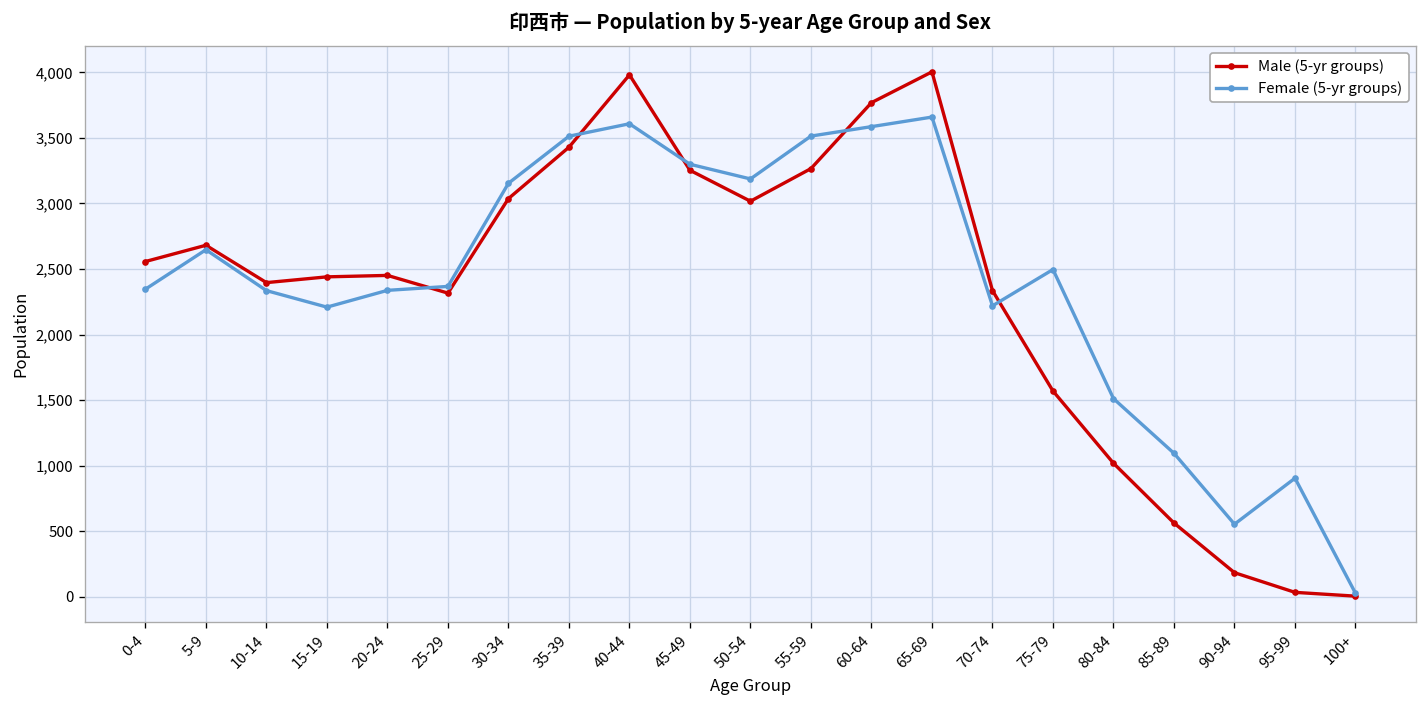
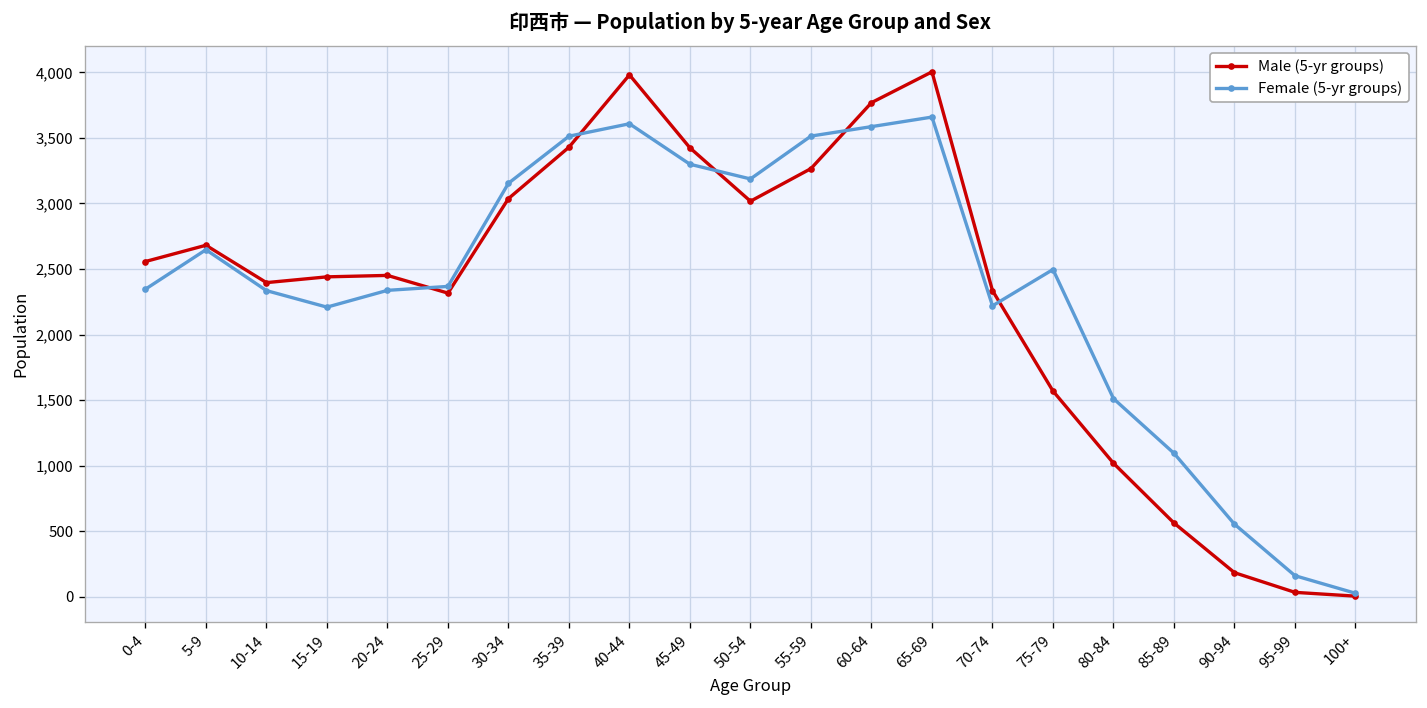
  {
    "Male (5-yr groups)": {
      "0-4": "2,560",
      "5-9": "2,680",
      "10-14": "2,400",
      "15-19": "2,440",
      "20-24": "2,450",
      "25-29": "2,320",
      "30-34": "3,040",
      "35-39": "3,430",
      "40-44": "3,980",
-     "45-49": "3,250",
+     "45-49": "3,420",
      "50-54": "3,020",
      "55-59": "3,270",
      "60-64": "3,770",
      "65-69": "4,000",
      "70-74": "2,340",
      "75-79": "1,570",
      "80-84": "1,020",
      "85-89": "560",
      "90-94": "180",
      "95-99": "30"
    },
    "Female (5-yr groups)": {
      "0-4": "2,350",
      "5-9": "2,650",
      "10-14": "2,340",
      "15-19": "2,210",
      "20-24": "2,340",
      "25-29": "2,370",
      "30-34": "3,150",
      "35-39": "3,510",
      "40-44": "3,610",
      "45-49": "3,300",
      "50-54": "3,190",
      "55-59": "3,510",
      "60-64": "3,590",
      "65-69": "3,660",
      "70-74": "2,220",
      "75-79": "2,500",
      "80-84": "1,510",
      "85-89": "1,090",
      "90-94": "550",
-     "95-99": "900"
+     "95-99": "160"
    }
  }
